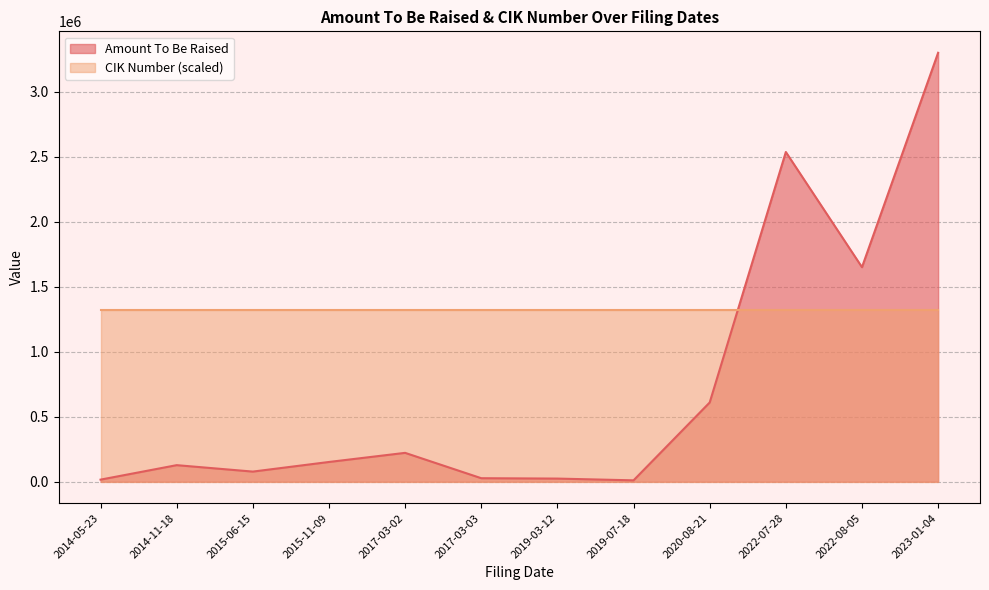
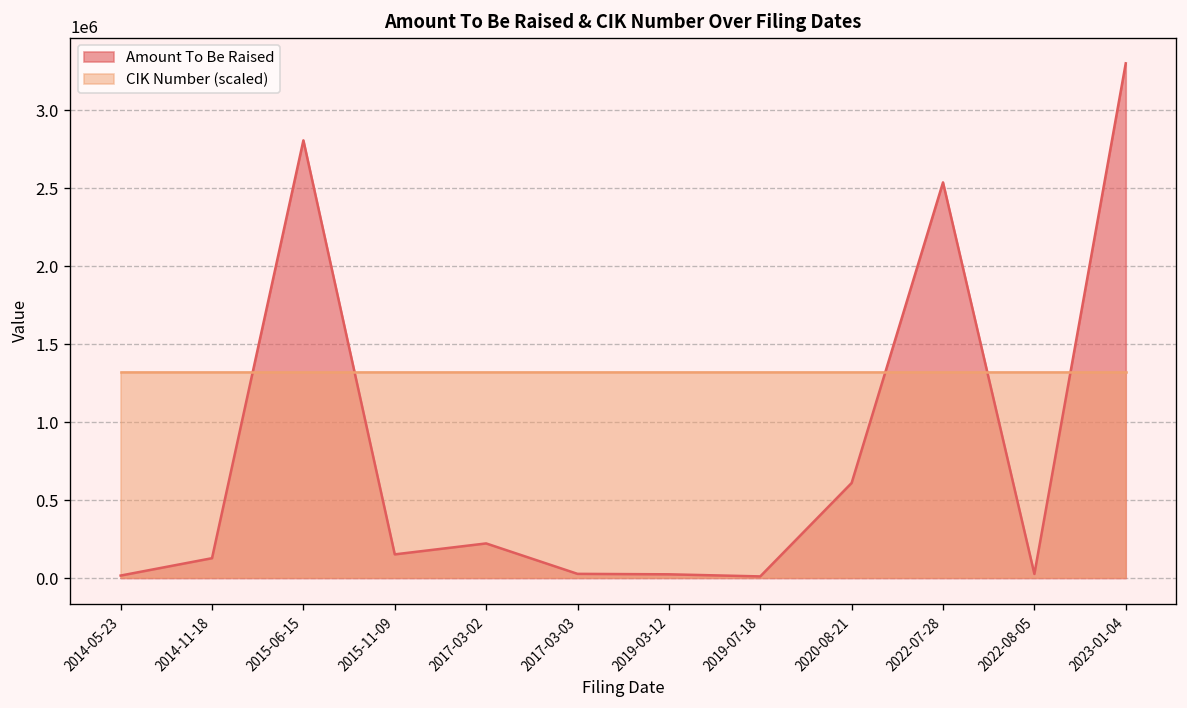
  {
    "Amount To Be Raised": {
      "2014-05-23": 20000,
      "2014-11-18": 130000,
-     "2015-06-15": 80000,
+     "2015-06-15": 2810000,
      "2015-11-09": 150000,
      "2017-03-02": 220000,
      "2017-03-03": 30000,
      "2019-03-12": 20000,
      "2019-07-18": 10000,
      "2020-08-21": 610000,
      "2022-07-28": 2540000,
-     "2022-08-05": 1650000,
+     "2022-08-05": 30000,
      "2023-01-04": 3300000
    },
    "CIK Number (scaled)": {
      "2014-05-23": 1320000,
      "2014-11-18": 1320000,
      "2015-06-15": 1320000,
      "2015-11-09": 1320000,
      "2017-03-02": 1320000,
      "2017-03-03": 1320000,
      "2019-03-12": 1320000,
      "2019-07-18": 1320000,
      "2020-08-21": 1320000,
      "2022-07-28": 1320000,
      "2022-08-05": 1320000,
      "2023-01-04": 1320000
    }
  }
